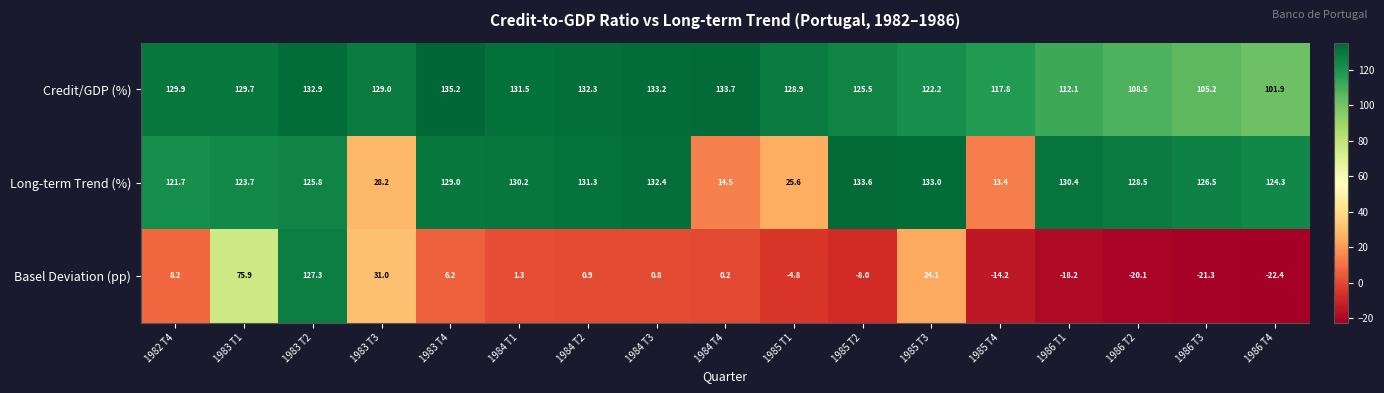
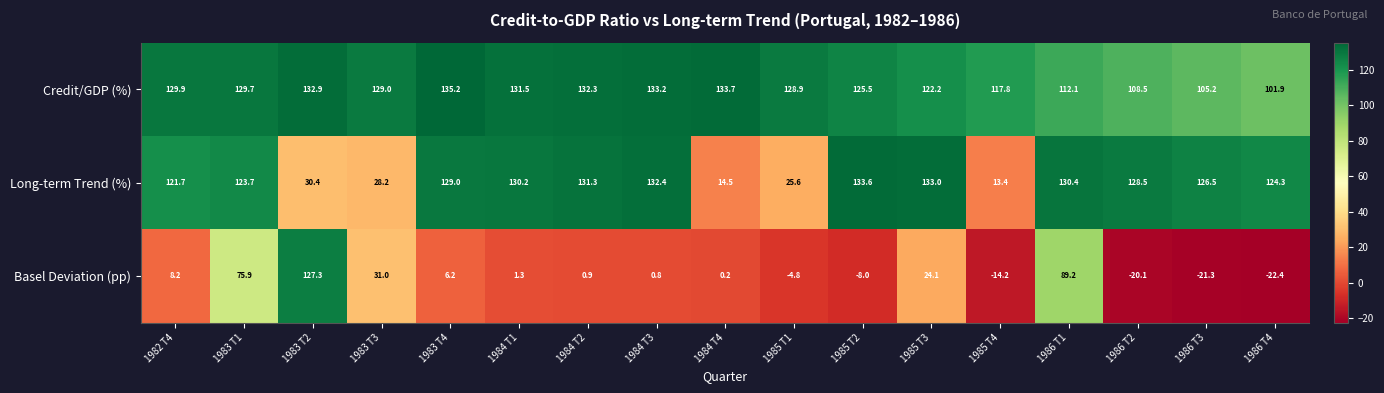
  {
    "Credit/GDP (%)": {
      "1982 T4": 129.9,
      "1983 T1": 129.7,
      "1983 T2": 132.9,
      "1983 T3": 129.0,
      "1983 T4": 135.2,
      "1984 T1": 131.5,
      "1984 T2": 132.3,
      "1984 T3": 133.2,
      "1984 T4": 133.7,
      "1985 T1": 128.9,
      "1985 T2": 125.5,
      "1985 T3": 122.2,
      "1985 T4": 117.8,
      "1986 T1": 112.1,
      "1986 T2": 108.5,
      "1986 T3": 105.2,
      "1986 T4": 101.9
    },
    "Long-term Trend (%)": {
      "1982 T4": 121.7,
      "1983 T1": 123.7,
-     "1983 T2": 125.8,
+     "1983 T2": 30.4,
      "1983 T3": 28.2,
      "1983 T4": 129.0,
      "1984 T1": 130.2,
      "1984 T2": 131.3,
      "1984 T3": 132.4,
      "1984 T4": 14.5,
      "1985 T1": 25.6,
      "1985 T2": 133.6,
      "1985 T3": 133.0,
      "1985 T4": 13.4,
      "1986 T1": 130.4,
      "1986 T2": 128.5,
      "1986 T3": 126.5,
      "1986 T4": 124.3
    },
    "Basel Deviation (pp)": {
      "1982 T4": 8.2,
      "1983 T1": 75.9,
      "1983 T2": 127.3,
      "1983 T3": 31.0,
      "1983 T4": 6.2,
      "1984 T1": 1.3,
      "1984 T2": 0.9,
      "1984 T3": 0.8,
      "1984 T4": 0.2,
      "1985 T1": -4.8,
      "1985 T2": -8.0,
      "1985 T3": 24.1,
      "1985 T4": -14.2,
-     "1986 T1": -18.2,
+     "1986 T1": 89.2,
      "1986 T2": -20.1,
      "1986 T3": -21.3,
      "1986 T4": -22.4
    }
  }
